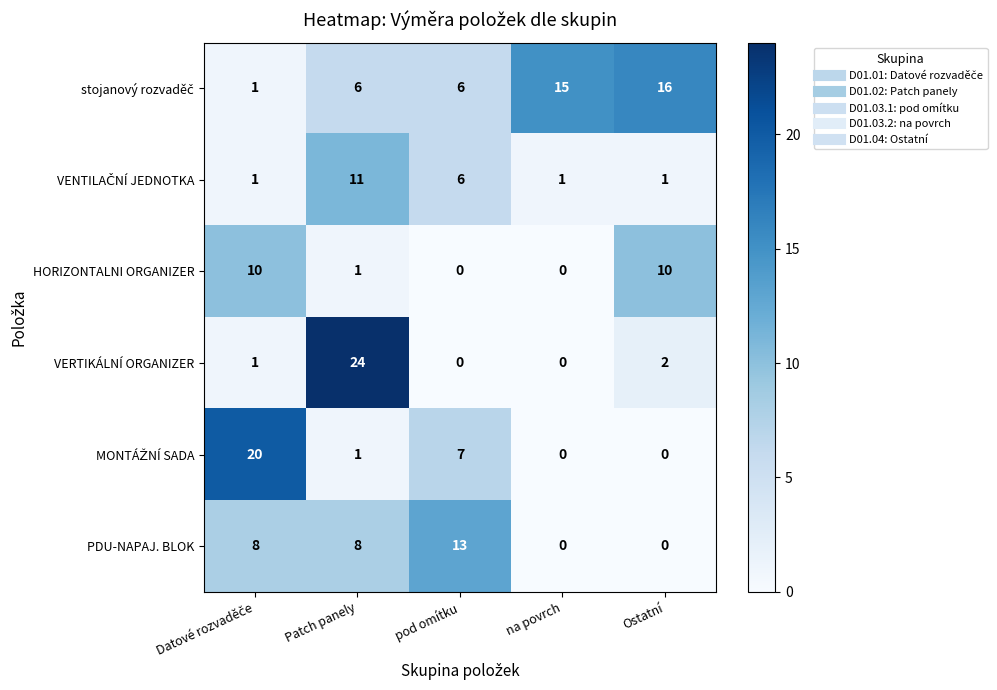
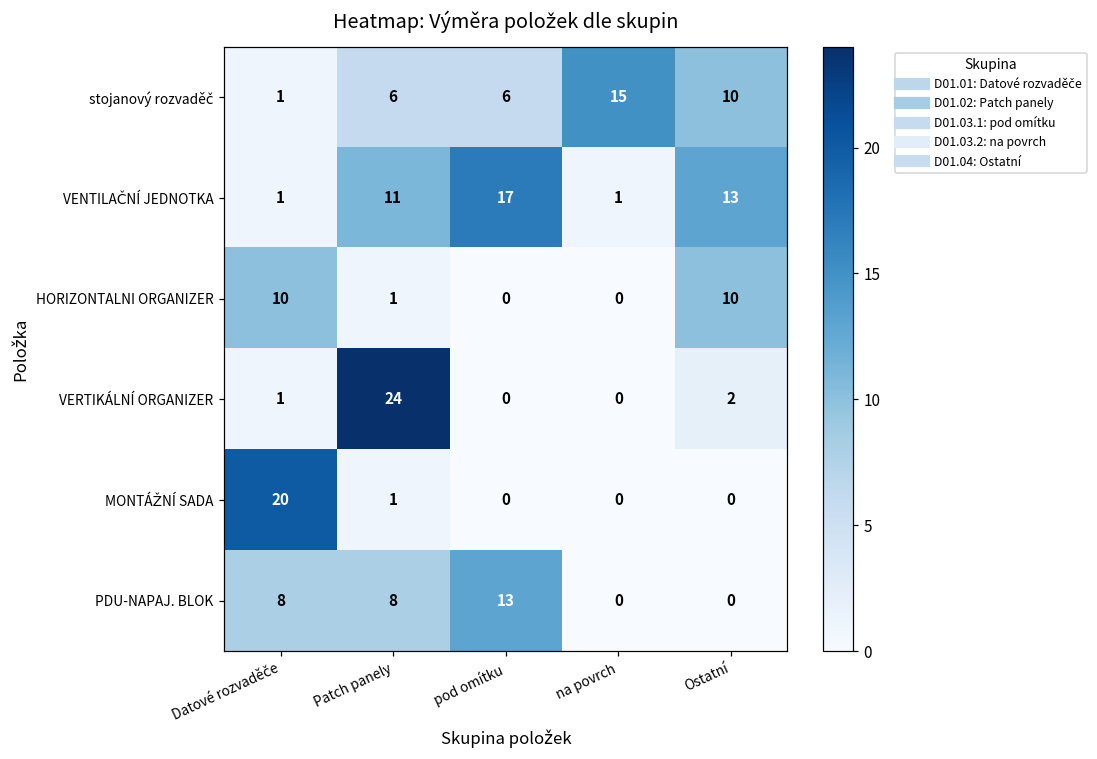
  {
    "stojanový rozvaděč": {
      "Datové rozvaděče": 1,
      "Patch panely": 6,
      "pod omítku": 6,
      "na povrch": 15,
-     "Ostatní": 16
+     "Ostatní": 10
    },
    "VENTILAČNÍ JEDNOTKA": {
      "Datové rozvaděče": 1,
      "Patch panely": 11,
-     "pod omítku": 6,
+     "pod omítku": 17,
      "na povrch": 1,
-     "Ostatní": 1
+     "Ostatní": 13
    },
    "HORIZONTALNI ORGANIZER": {
      "Datové rozvaděče": 10,
      "Patch panely": 1,
      "pod omítku": 0,
      "na povrch": 0,
      "Ostatní": 10
    },
    "VERTIKÁLNÍ ORGANIZER": {
      "Datové rozvaděče": 1,
      "Patch panely": 24,
      "pod omítku": 0,
      "na povrch": 0,
      "Ostatní": 2
    },
    "MONTÁŽNÍ SADA": {
      "Datové rozvaděče": 20,
      "Patch panely": 1,
-     "pod omítku": 7,
+     "pod omítku": 0,
      "na povrch": 0,
      "Ostatní": 0
    },
    "PDU-NAPAJ. BLOK": {
      "Datové rozvaděče": 8,
      "Patch panely": 8,
      "pod omítku": 13,
      "na povrch": 0,
      "Ostatní": 0
    }
  }
